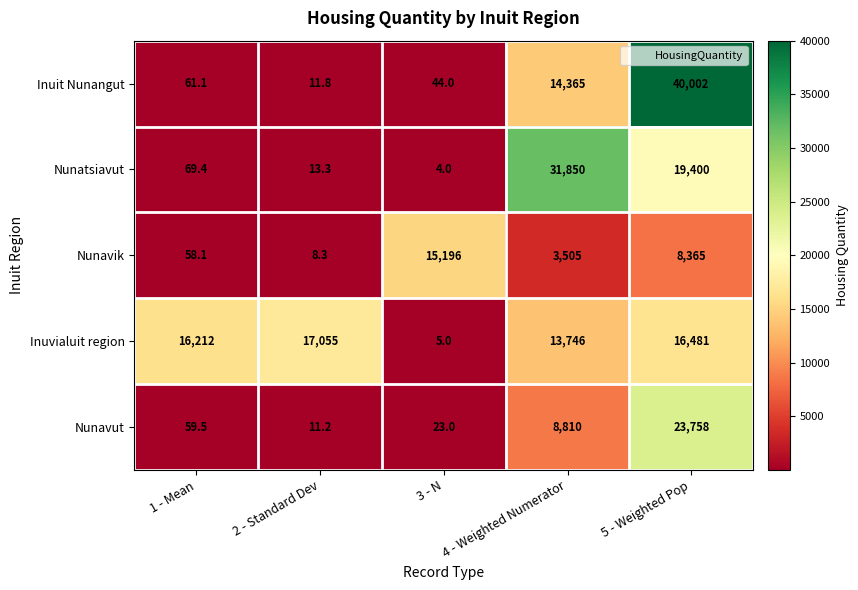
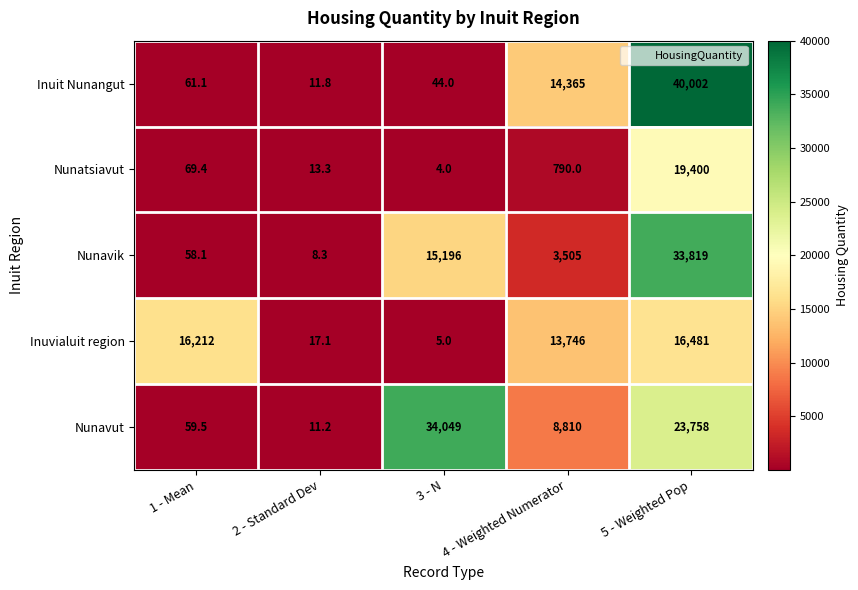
  {
    "Inuit Nunangut": {
      "1 - Mean": "61.1",
      "2 - Standard Dev": "11.8",
      "3 - N": "44.0",
      "4 - Weighted Numerator": "14,365",
      "5 - Weighted Pop": "40,002"
    },
    "Nunatsiavut": {
      "1 - Mean": "69.4",
      "2 - Standard Dev": "13.3",
      "3 - N": "4.0",
-     "4 - Weighted Numerator": "31,850",
+     "4 - Weighted Numerator": "790.0",
      "5 - Weighted Pop": "19,400"
    },
    "Nunavik": {
      "1 - Mean": "58.1",
      "2 - Standard Dev": "8.3",
      "3 - N": "15,196",
      "4 - Weighted Numerator": "3,505",
-     "5 - Weighted Pop": "8,365"
+     "5 - Weighted Pop": "33,819"
    },
    "Inuvialuit region": {
      "1 - Mean": "16,212",
-     "2 - Standard Dev": "17,055",
+     "2 - Standard Dev": "17.1",
      "3 - N": "5.0",
      "4 - Weighted Numerator": "13,746",
      "5 - Weighted Pop": "16,481"
    },
    "Nunavut": {
      "1 - Mean": "59.5",
      "2 - Standard Dev": "11.2",
-     "3 - N": "23.0",
+     "3 - N": "34,049",
      "4 - Weighted Numerator": "8,810",
      "5 - Weighted Pop": "23,758"
    }
  }
